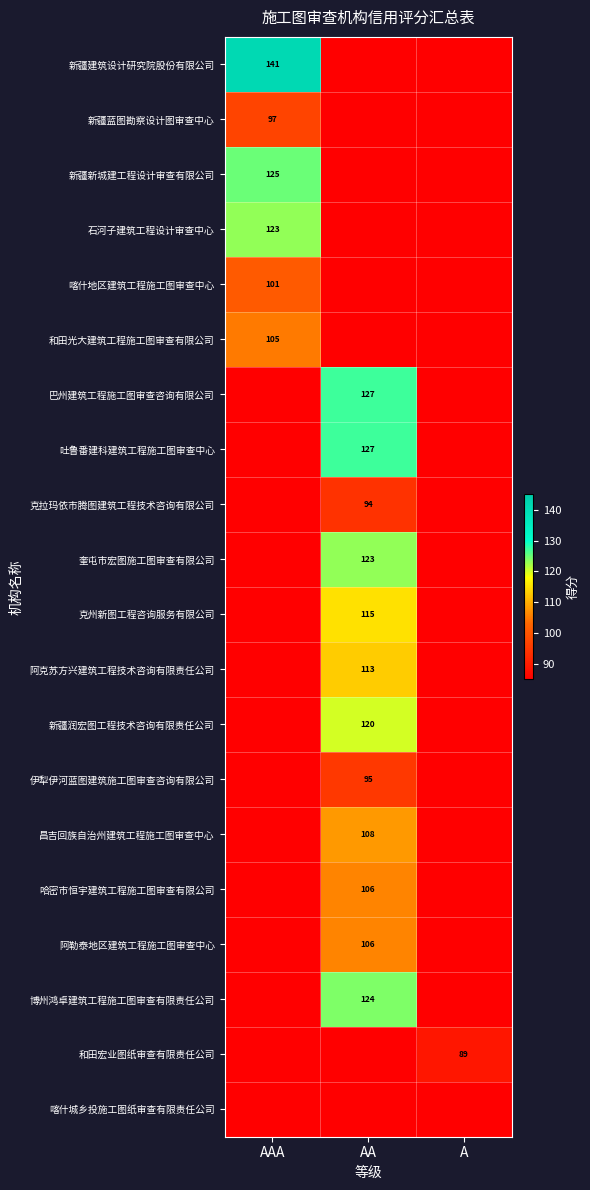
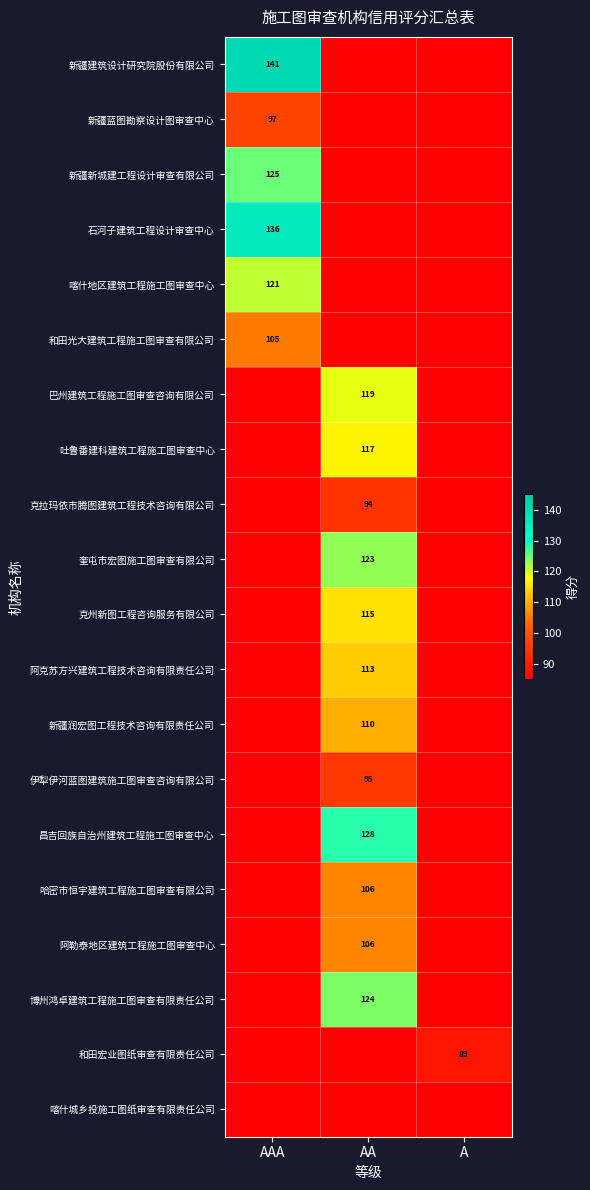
  {
    "新疆建筑设计研究院股份有限公司": {
      "AAA": 141
    },
    "新疆蓝图勘察设计图审查中心": {
      "AAA": 97
    },
    "新疆新城建工程设计审查有限公司": {
      "AAA": 125
    },
    "石河子建筑工程设计审查中心": {
-     "AAA": 123
+     "AAA": 136
    },
    "喀什地区建筑工程施工图审查中心": {
-     "AAA": 101
+     "AAA": 121
    },
    "和田光大建筑工程施工图审查有限公司": {
      "AAA": 105
    },
    "巴州建筑工程施工图审查咨询有限公司": {
-     "AA": 127
+     "AA": 119
    },
    "吐鲁番建科建筑工程施工图审查中心": {
-     "AA": 127
+     "AA": 117
    },
    "克拉玛依市腾图建筑工程技术咨询有限公司": {
      "AA": 94
    },
    "奎屯市宏图施工图审查有限公司": {
      "AA": 123
    },
    "克州新图工程咨询服务有限公司": {
      "AA": 115
    },
    "阿克苏方兴建筑工程技术咨询有限责任公司": {
      "AA": 113
    },
    "新疆润宏图工程技术咨询有限责任公司": {
-     "AA": 120
+     "AA": 110
    },
    "伊犁伊河蓝图建筑施工图审查咨询有限公司": {
      "AA": 95
    },
    "昌吉回族自治州建筑工程施工图审查中心": {
-     "AA": 108
+     "AA": 128
    },
    "哈密市恒宇建筑工程施工图审查有限公司": {
      "AA": 106
    },
    "阿勒泰地区建筑工程施工图审查中心": {
      "AA": 106
    },
    "博州鸿卓建筑工程施工图审查有限责任公司": {
      "AA": 124
    },
    "和田宏业图纸审查有限责任公司": {
      "A": 89
    }
  }
